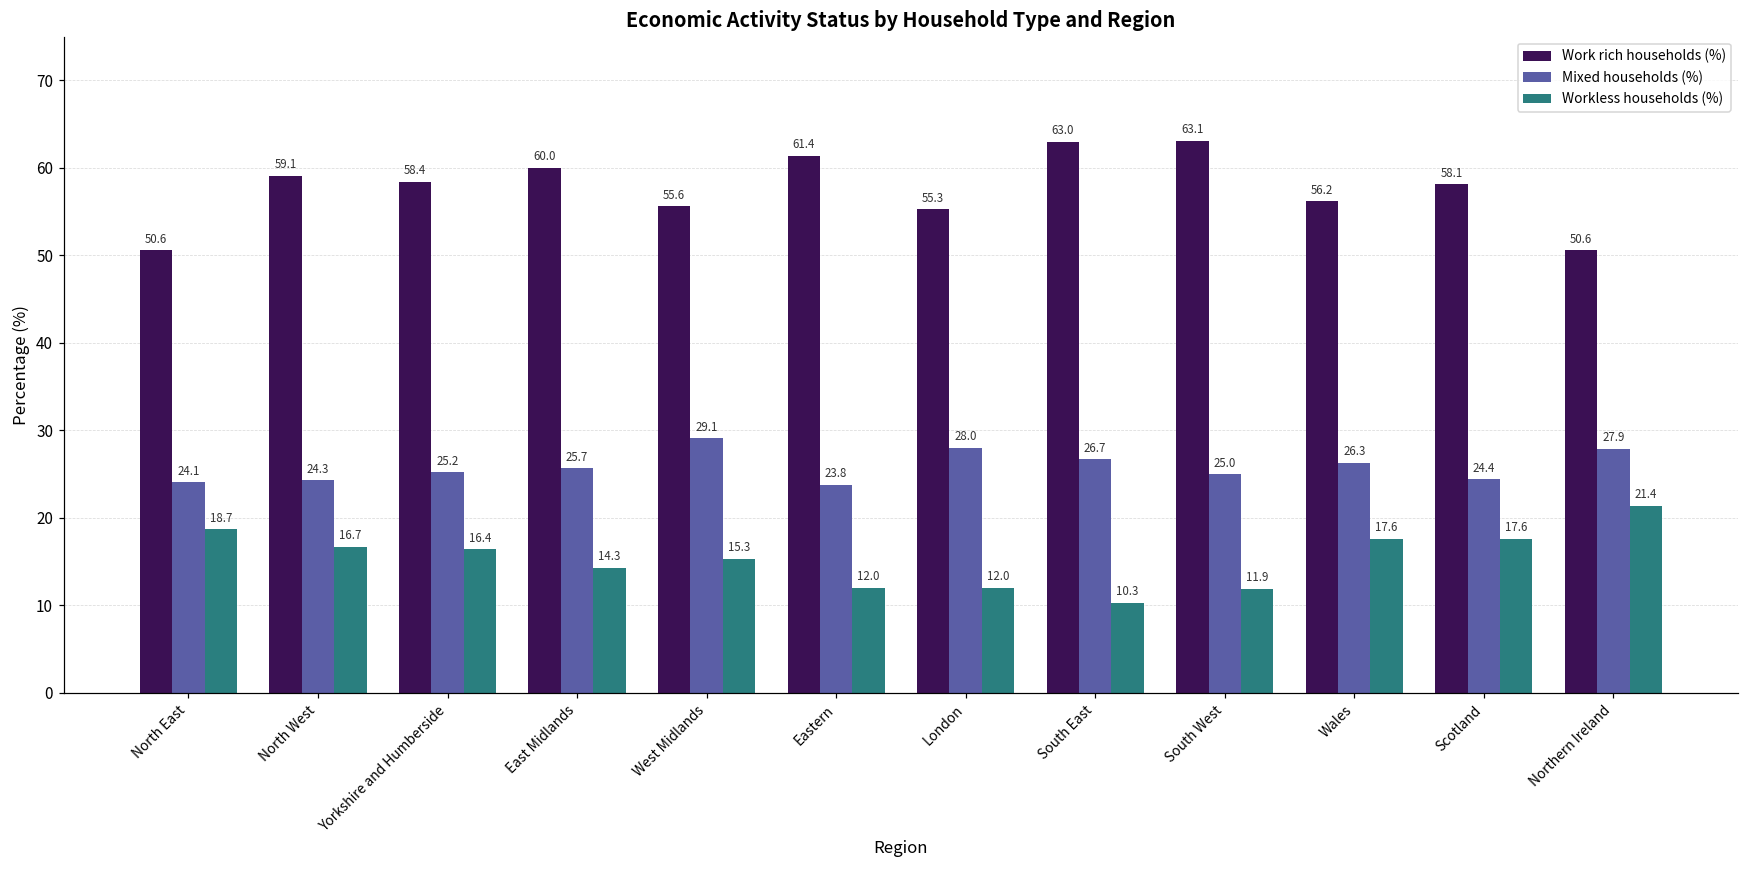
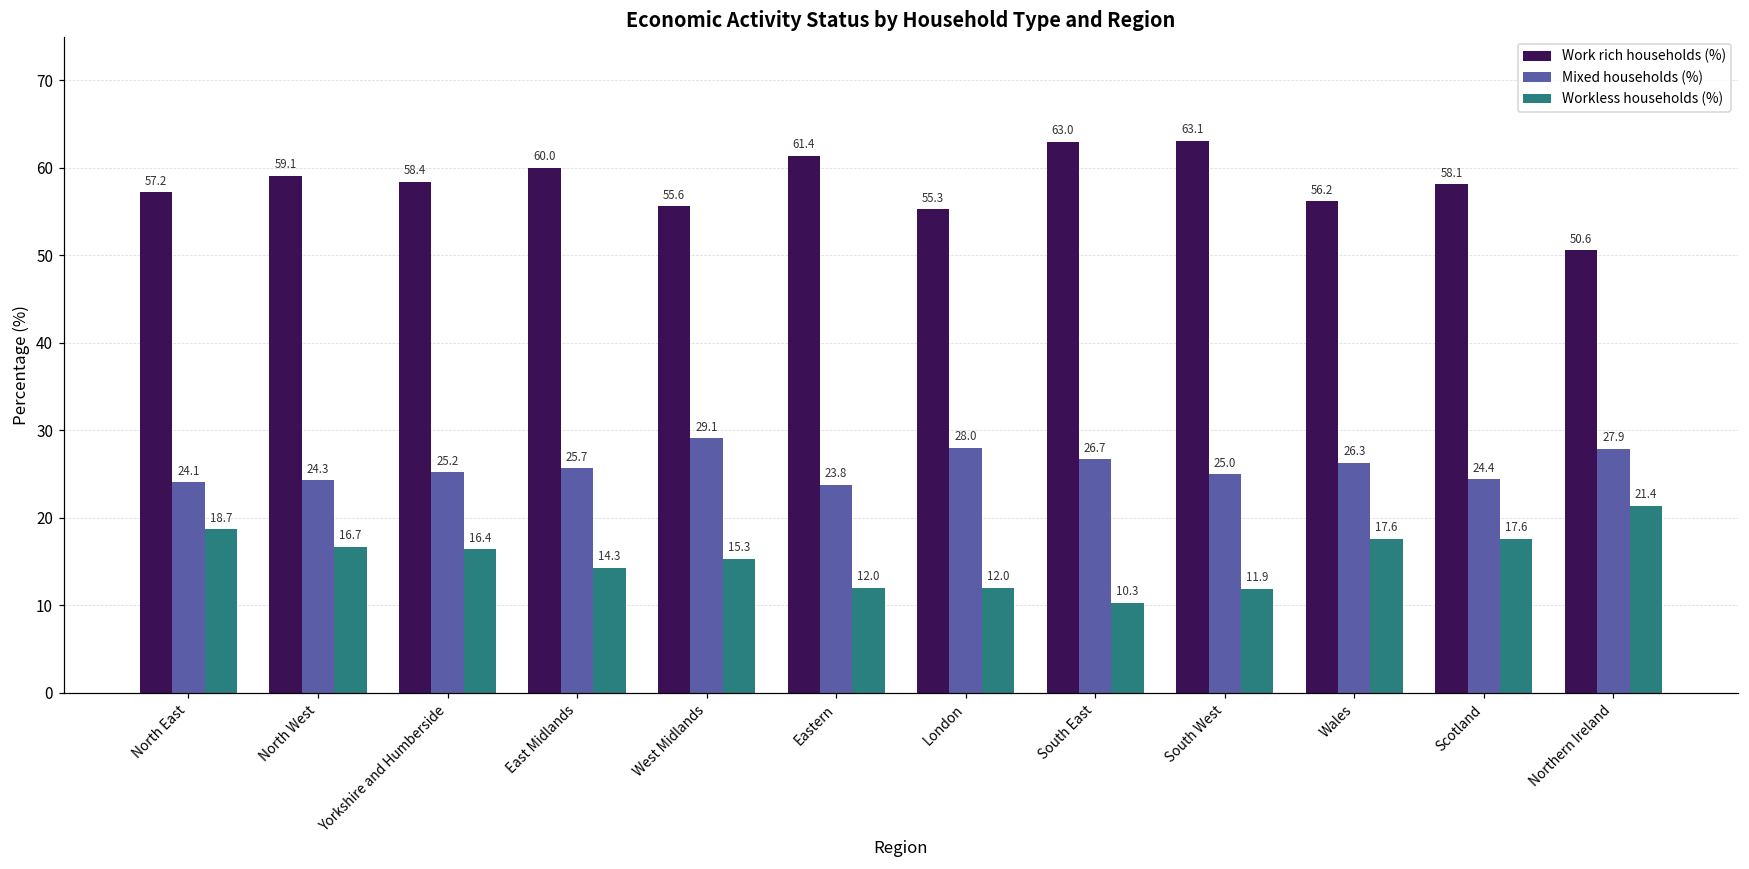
  {
    "Work rich households (%)": {
-     "North East": 50.6,
+     "North East": 57.2,
      "North West": 59.1,
      "Yorkshire and Humberside": 58.4,
      "East Midlands": 60.0,
      "West Midlands": 55.6,
      "Eastern": 61.4,
      "London": 55.3,
      "South East": 63.0,
      "South West": 63.1,
      "Wales": 56.2,
      "Scotland": 58.1,
      "Northern Ireland": 50.6
    },
    "Mixed households (%)": {
      "North East": 24.1,
      "North West": 24.3,
      "Yorkshire and Humberside": 25.2,
      "East Midlands": 25.7,
      "West Midlands": 29.1,
      "Eastern": 23.8,
      "London": 28.0,
      "South East": 26.7,
      "South West": 25.0,
      "Wales": 26.3,
      "Scotland": 24.4,
      "Northern Ireland": 27.9
    },
    "Workless households (%)": {
      "North East": 18.7,
      "North West": 16.7,
      "Yorkshire and Humberside": 16.4,
      "East Midlands": 14.3,
      "West Midlands": 15.3,
      "Eastern": 12.0,
      "London": 12.0,
      "South East": 10.3,
      "South West": 11.9,
      "Wales": 17.6,
      "Scotland": 17.6,
      "Northern Ireland": 21.4
    }
  }
